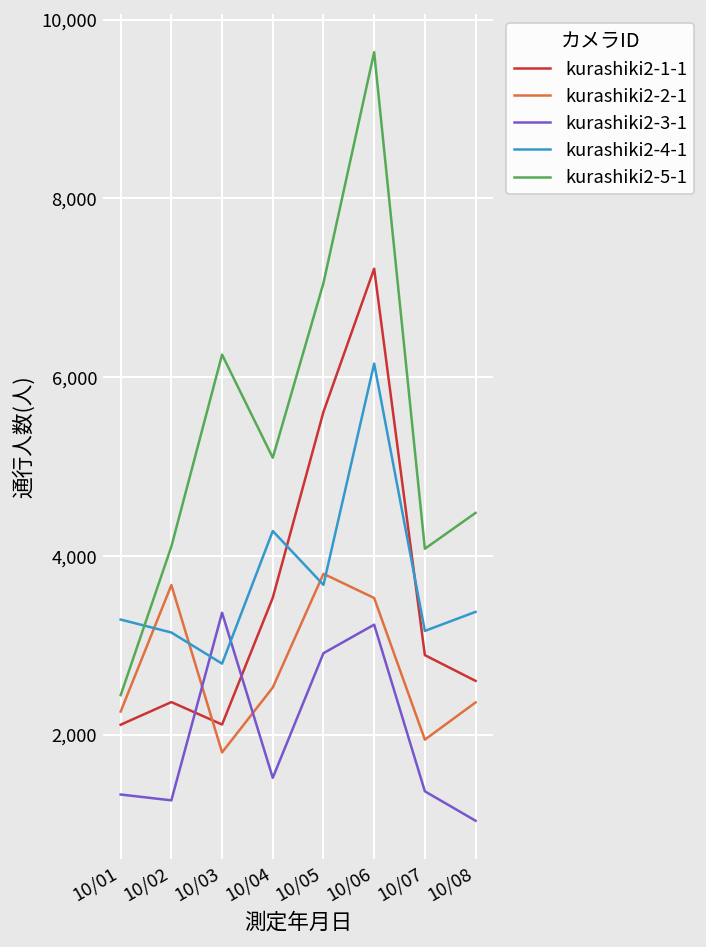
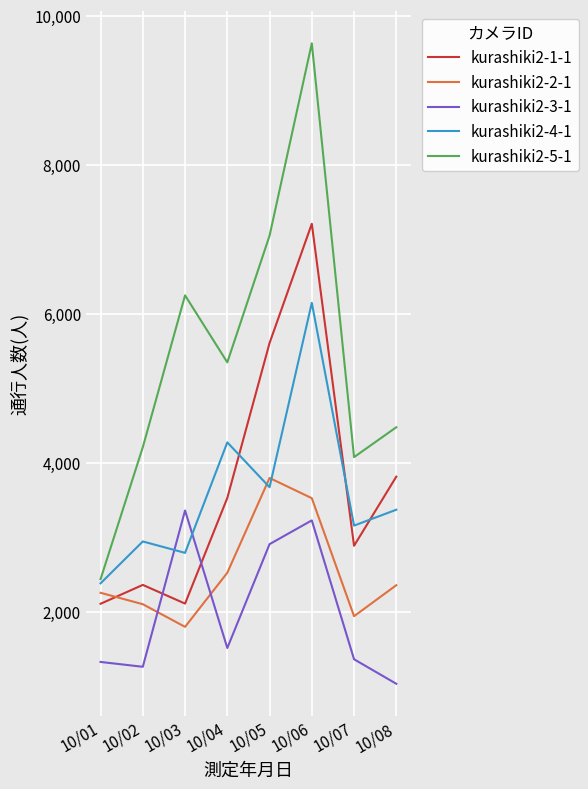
  {
    "kurashiki2-1-1": {
      "10/01": "2,100",
      "10/02": "2,400",
      "10/03": "2,100",
      "10/04": "3,500",
      "10/05": "5,600",
      "10/06": "7,200",
      "10/07": "2,900",
-     "10/08": "2,600"
+     "10/08": "3,800"
    },
    "kurashiki2-2-1": {
      "10/01": "2,300",
-     "10/02": "3,700",
+     "10/02": "2,100",
      "10/03": "1,800",
      "10/04": "2,500",
      "10/05": "3,800",
      "10/06": "3,500",
      "10/07": "1,900",
      "10/08": "2,400"
    },
    "kurashiki2-3-1": {
      "10/01": "1,300",
      "10/02": "1,300",
      "10/03": "3,400",
      "10/04": "1,500",
      "10/05": "2,900",
      "10/06": "3,200",
      "10/07": "1,400",
      "10/08": "1,000"
    },
    "kurashiki2-4-1": {
-     "10/01": "3,300",
-     "10/02": "3,100",
+     "10/01": "2,400",
+     "10/02": "2,900",
      "10/03": "2,800",
      "10/04": "4,300",
      "10/05": "3,700",
      "10/06": "6,200",
      "10/07": "3,200",
      "10/08": "3,400"
    },
    "kurashiki2-5-1": {
      "10/01": "2,400",
-     "10/02": "4,100",
+     "10/02": "4,200",
      "10/03": "6,300",
-     "10/04": "5,100",
+     "10/04": "5,400",
      "10/05": "7,100",
      "10/06": "9,600",
      "10/07": "4,100",
      "10/08": "4,500"
    }
  }
